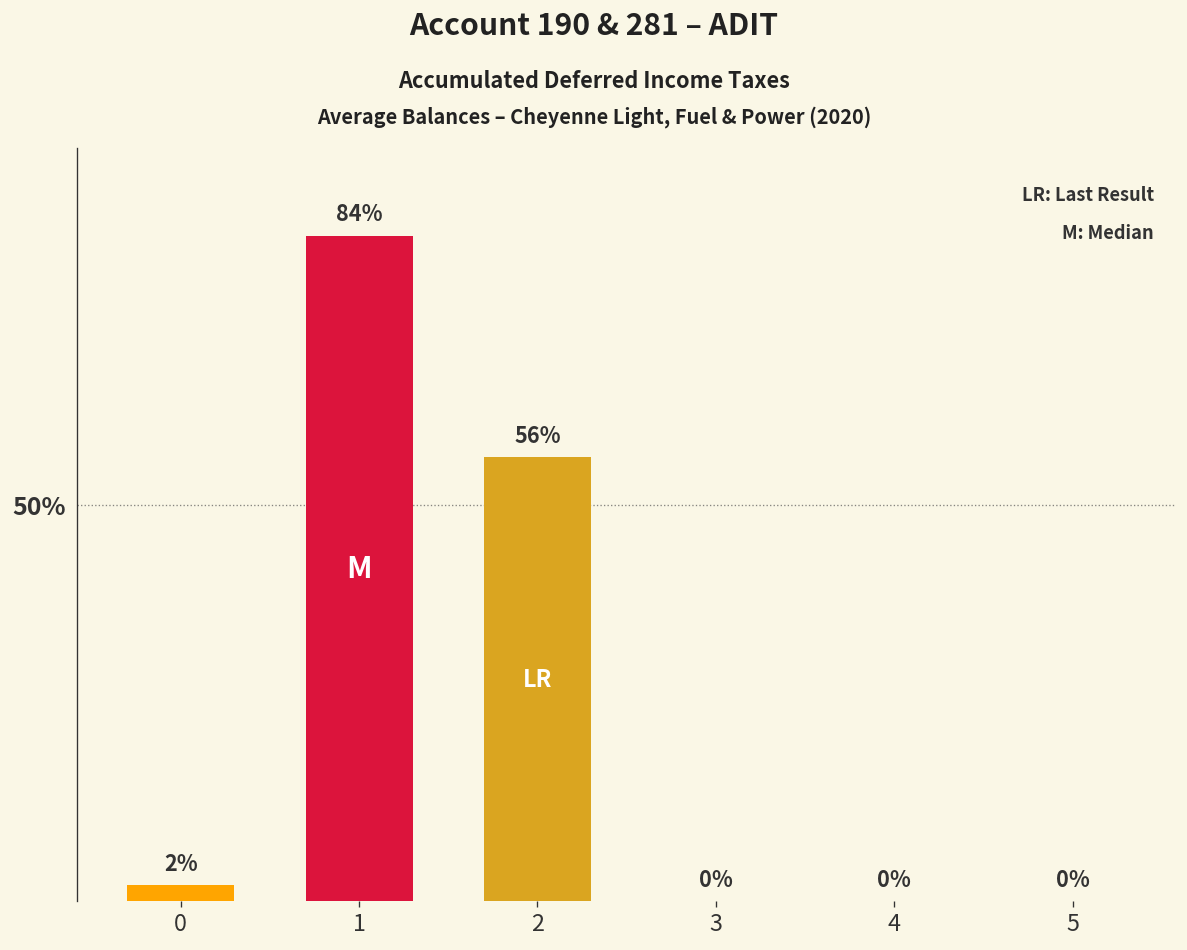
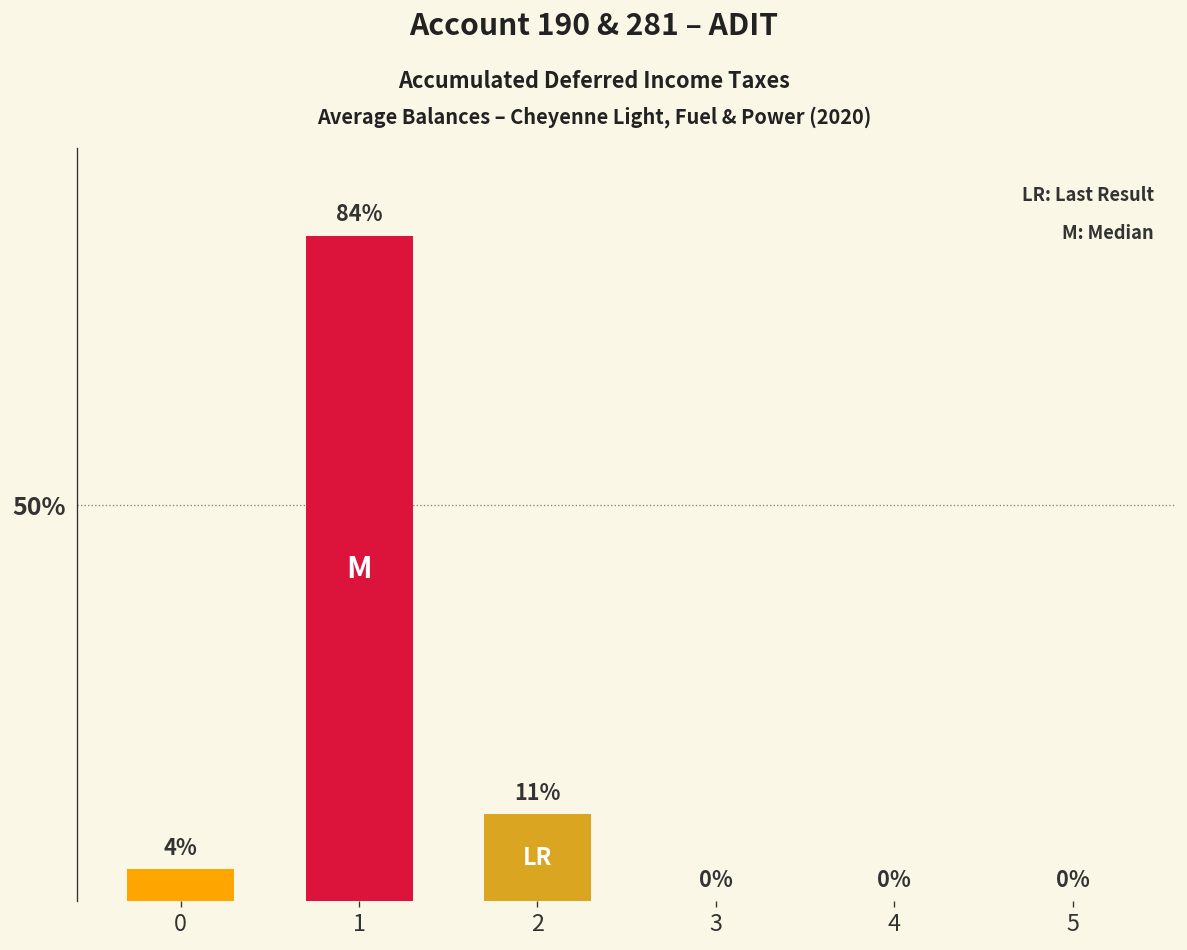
  {
-   "0": "2%",
+   "0": "4%",
    "1": "84%",
-   "2": "56%",
+   "2": "11%",
    "3": "0%",
    "4": "0%",
    "5": "0%"
  }
